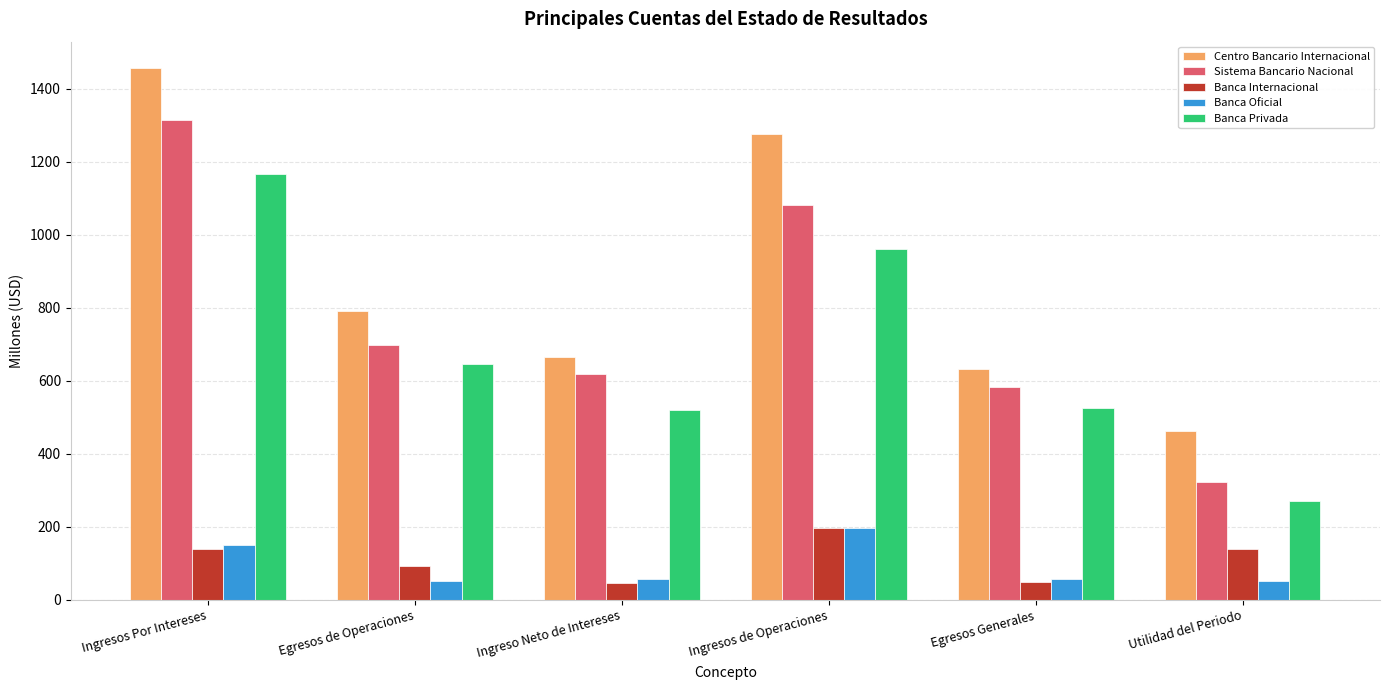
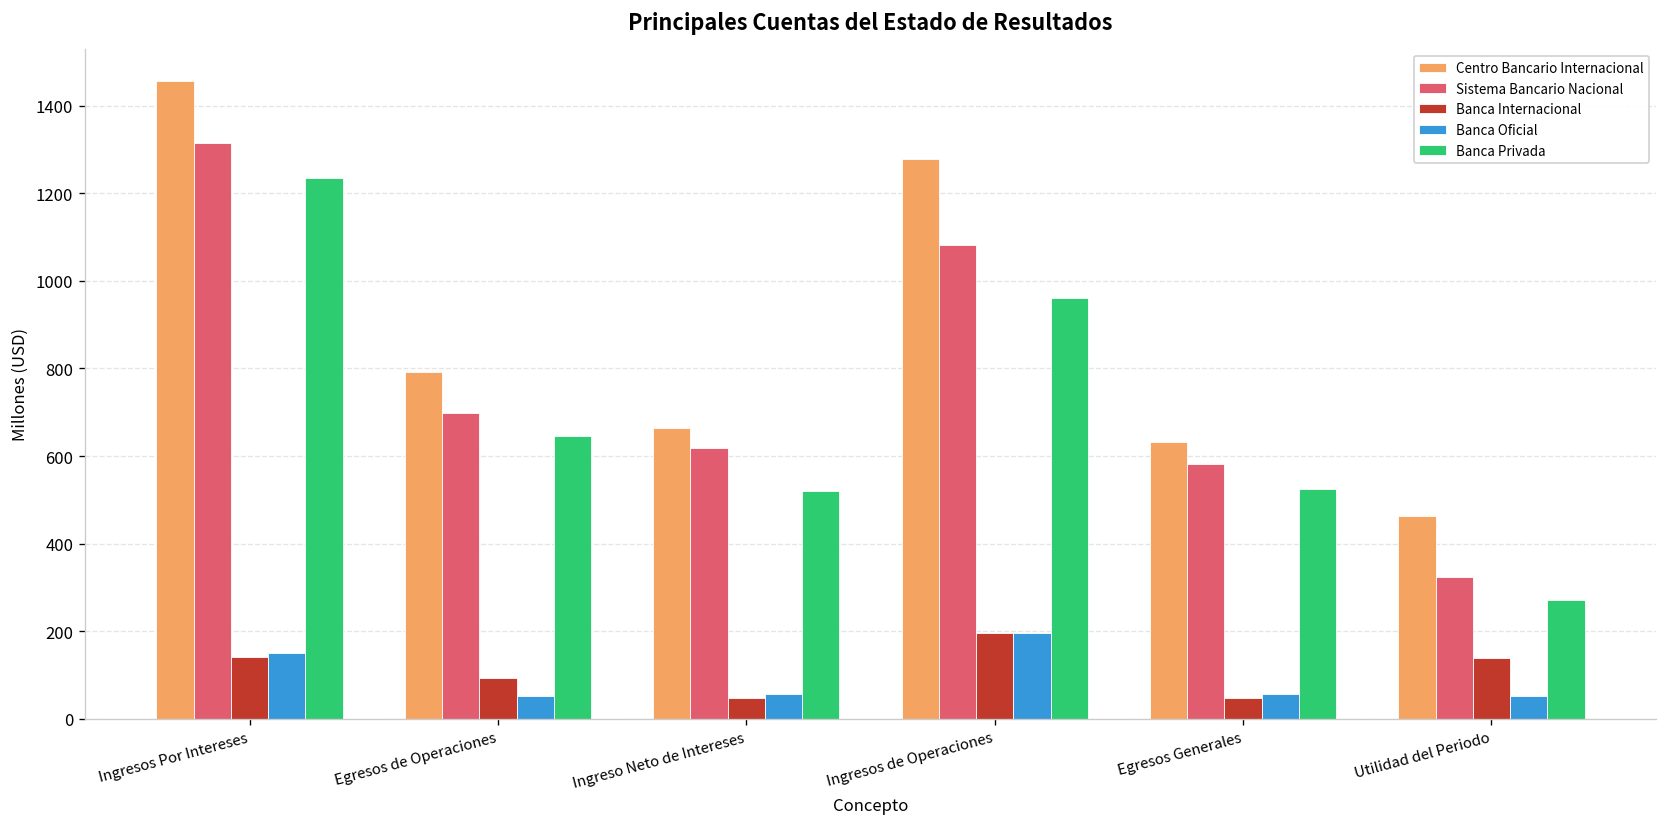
  {
    "Centro Bancario Internacional": {
      "Ingresos Por Intereses": 1460,
      "Egresos de Operaciones": 790,
      "Ingreso Neto de Intereses": 660,
      "Ingresos de Operaciones": 1280,
      "Egresos Generales": 630,
      "Utilidad del Periodo": 460
    },
    "Sistema Bancario Nacional": {
      "Ingresos Por Intereses": 1320,
      "Egresos de Operaciones": 700,
      "Ingreso Neto de Intereses": 620,
      "Ingresos de Operaciones": 1080,
      "Egresos Generales": 580,
      "Utilidad del Periodo": 320
    },
    "Banca Internacional": {
      "Ingresos Por Intereses": 140,
      "Egresos de Operaciones": 90,
      "Ingreso Neto de Intereses": 50,
      "Ingresos de Operaciones": 200,
      "Egresos Generales": 50,
      "Utilidad del Periodo": 140
    },
    "Banca Oficial": {
      "Ingresos Por Intereses": 150,
      "Egresos de Operaciones": 50,
      "Ingreso Neto de Intereses": 60,
      "Ingresos de Operaciones": 200,
      "Egresos Generales": 60,
      "Utilidad del Periodo": 50
    },
    "Banca Privada": {
-     "Ingresos Por Intereses": 1170,
+     "Ingresos Por Intereses": 1230,
      "Egresos de Operaciones": 640,
      "Ingreso Neto de Intereses": 520,
      "Ingresos de Operaciones": 960,
      "Egresos Generales": 530,
      "Utilidad del Periodo": 270
    }
  }
